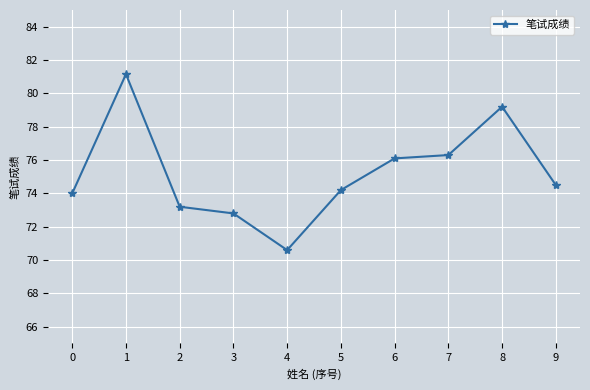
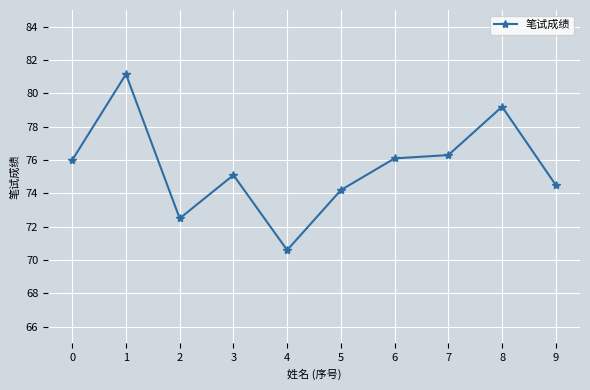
  {
-   "0": 74,
+   "0": 76,
    "1": 81.2,
-   "2": 73.2,
-   "3": 72.8,
+   "2": 72.5,
+   "3": 75.1,
    "4": 70.6,
    "5": 74.2,
    "6": 76.1,
    "7": 76.3,
    "8": 79.2,
    "9": 74.5
  }
